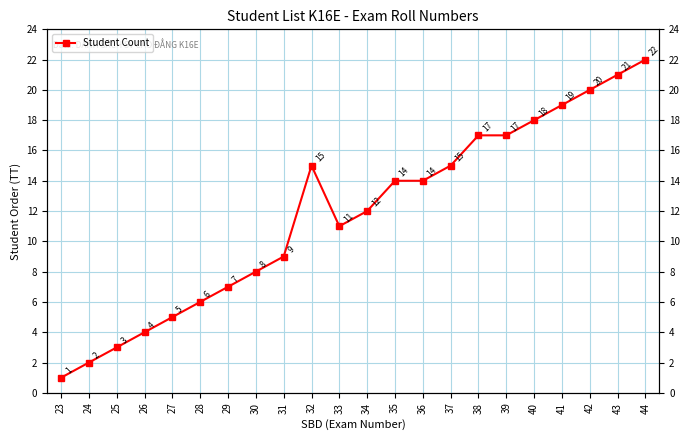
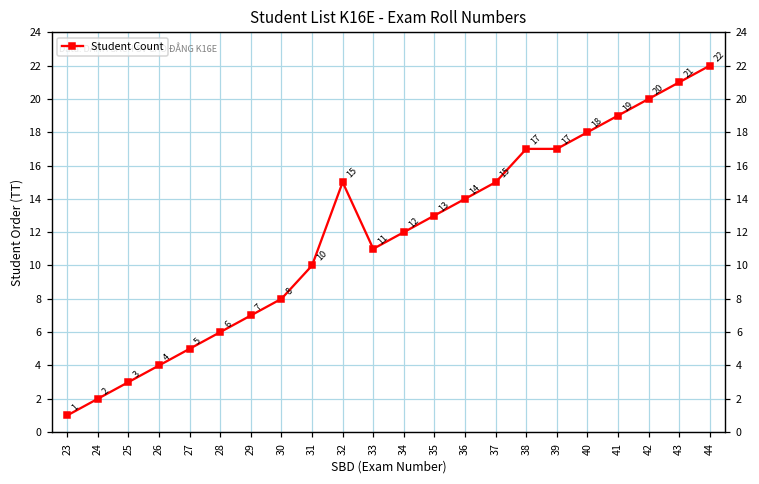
  {
    "23": 1,
    "24": 2,
    "25": 3,
    "26": 4,
    "27": 5,
    "28": 6,
    "29": 7,
    "30": 8,
-   "31": 9,
+   "31": 10,
    "32": 15,
    "33": 11,
    "34": 12,
-   "35": 14,
+   "35": 13,
    "36": 14,
    "37": 15,
    "38": 17,
    "39": 17,
    "40": 18,
    "41": 19,
    "42": 20,
    "43": 21,
    "44": 22
  }
